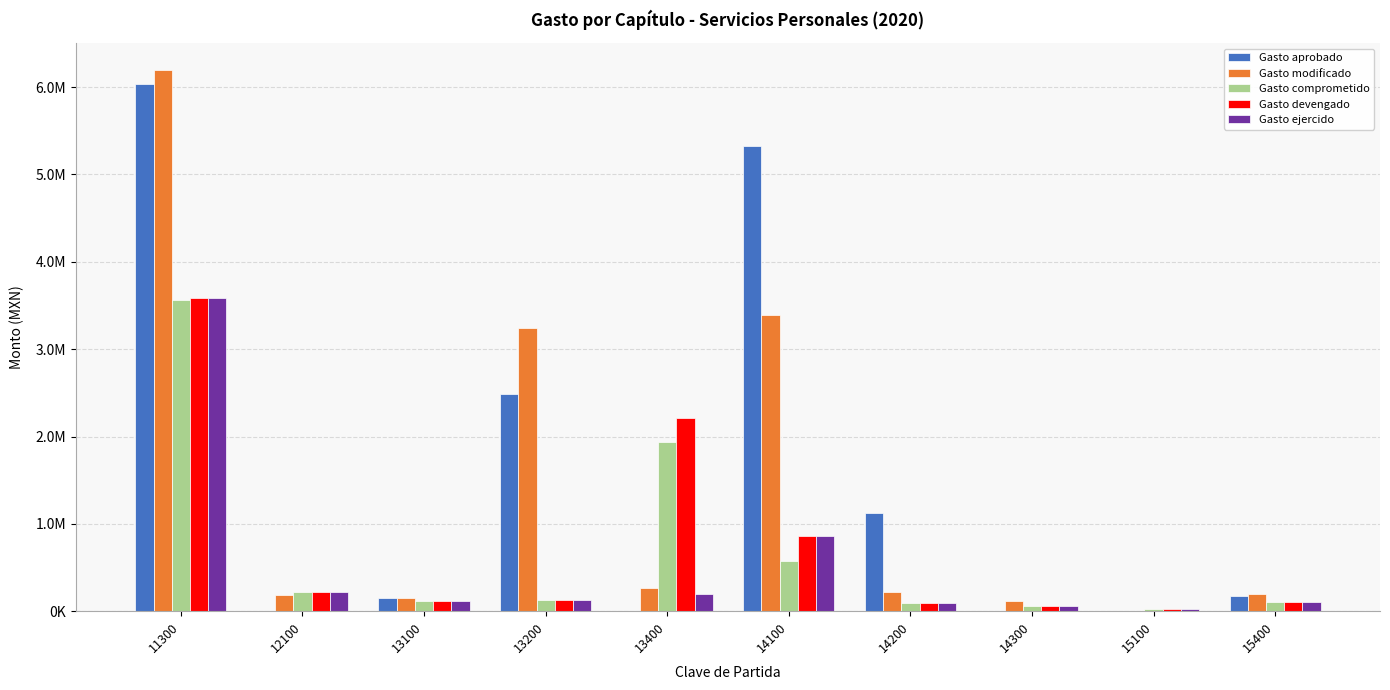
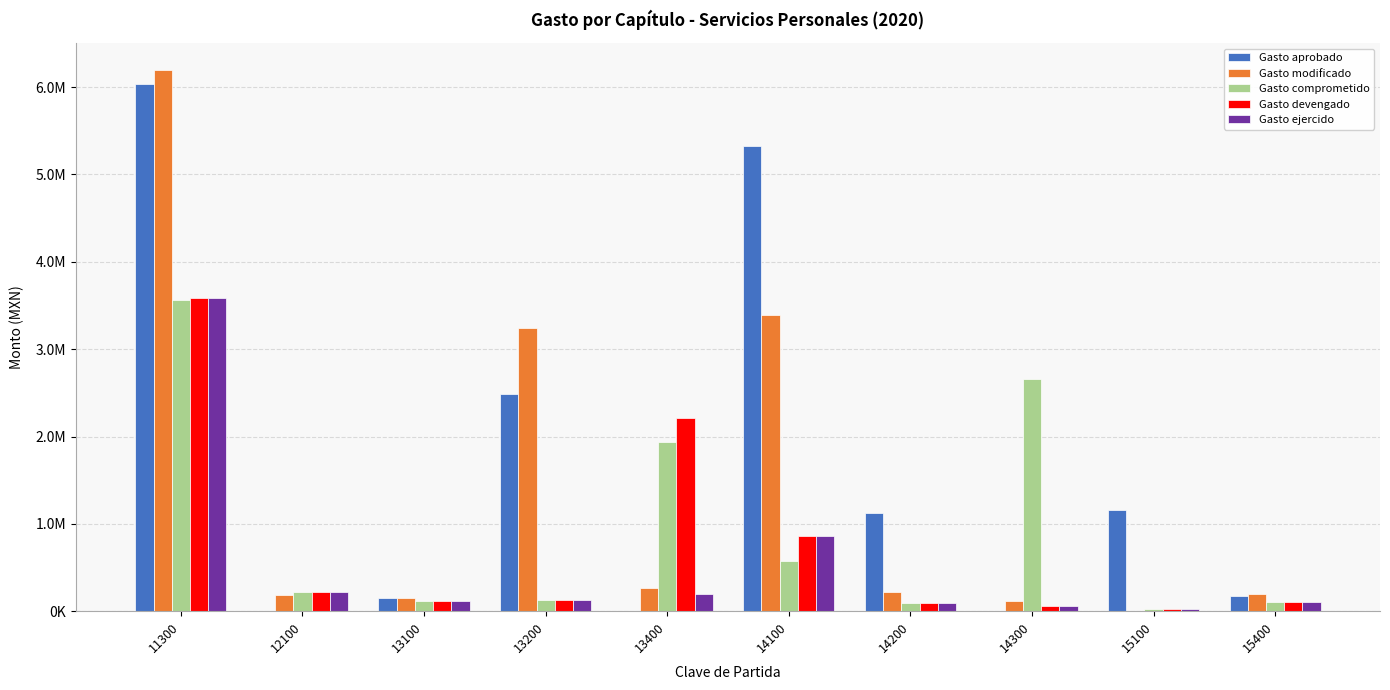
  {
    "Gasto aprobado": {
      "11300": 6000000,
      "12100": 0,
      "13100": 200000,
      "13200": 2500000,
      "13400": 0,
      "14100": 5300000,
      "14200": 1100000,
      "14300": 0,
-     "15100": 0,
+     "15100": 1200000,
      "15400": 200000
    },
    "Gasto modificado": {
      "11300": 6200000,
      "12100": 200000,
      "13100": 200000,
      "13200": 3200000,
      "13400": 300000,
      "14100": 3400000,
      "14200": 200000,
      "14300": 100000,
      "15400": 200000
    },
    "Gasto comprometido": {
      "11300": 3600000,
      "12100": 200000,
      "13100": 100000,
      "13200": 100000,
      "13400": 1900000,
      "14100": 600000,
      "14200": 100000,
-     "14300": 100000,
+     "14300": 2700000,
      "15400": 100000
    },
    "Gasto devengado": {
      "11300": 3600000,
      "12100": 200000,
      "13100": 100000,
      "13200": 100000,
      "13400": 2200000,
      "14100": 900000,
      "14200": 100000,
      "14300": 100000,
      "15400": 100000
    },
    "Gasto ejercido": {
      "11300": 3600000,
      "12100": 200000,
      "13100": 100000,
      "13200": 100000,
      "13400": 200000,
      "14100": 900000,
      "14200": 100000,
      "14300": 100000,
      "15400": 100000
    }
  }
